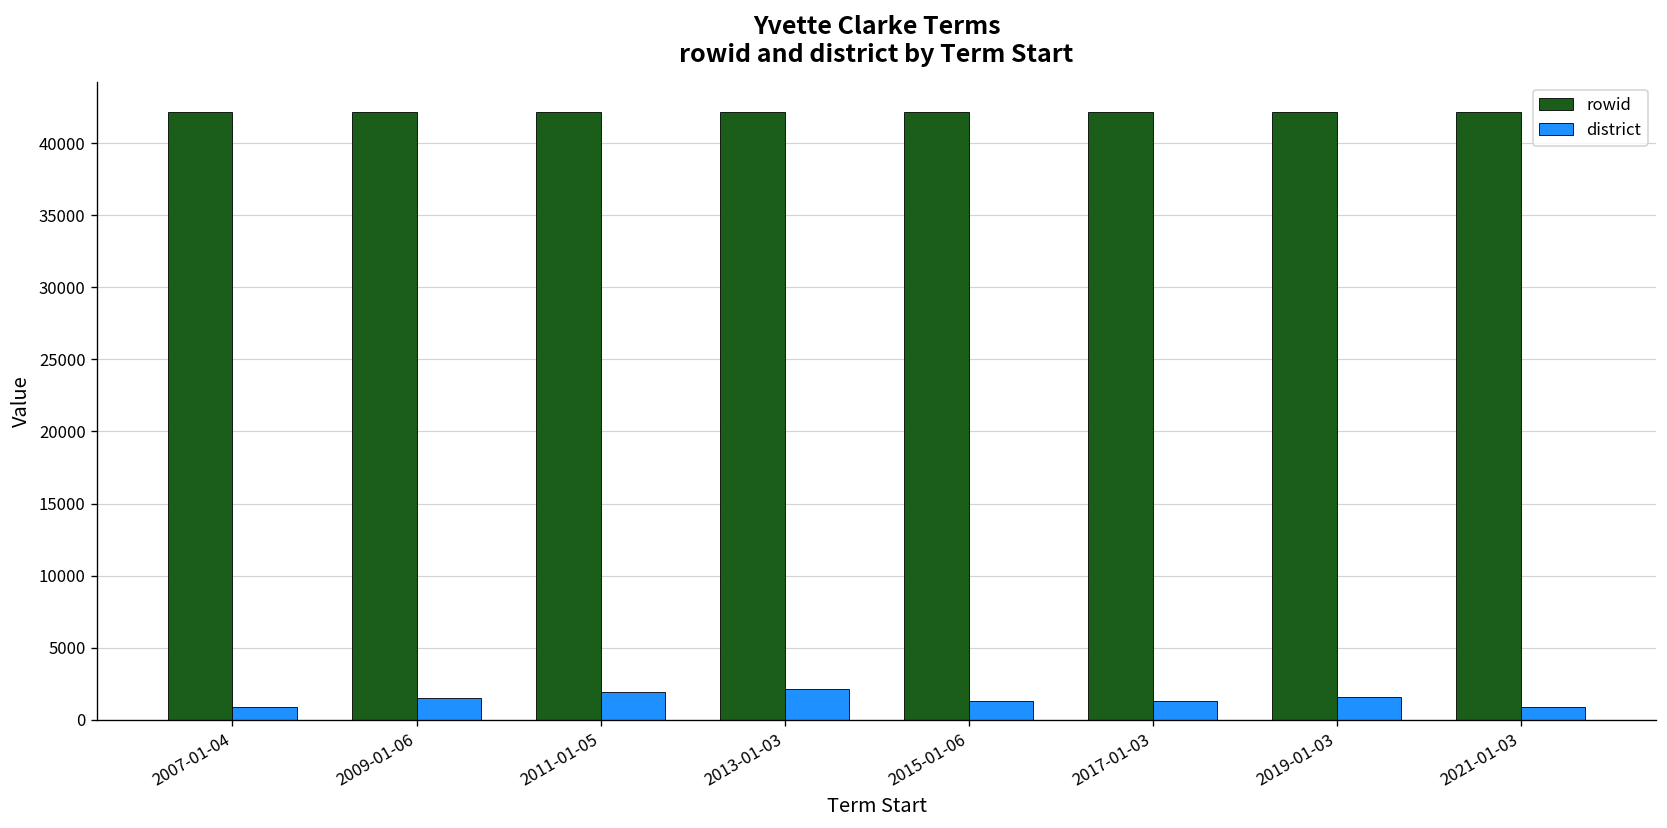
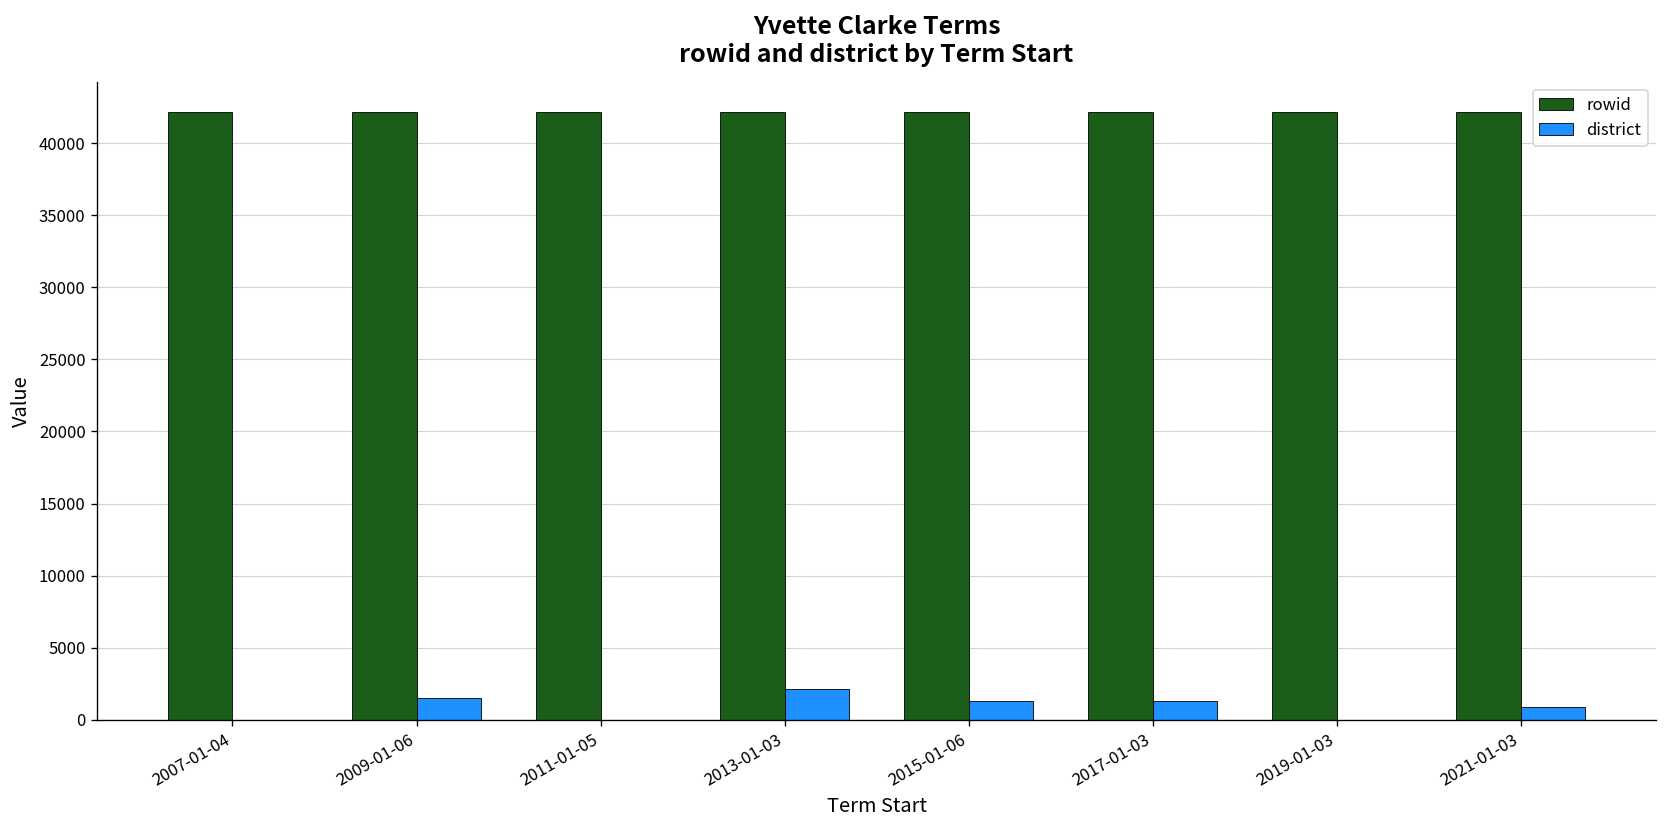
  {
    "rowid": {
      "2007-01-04": 42100,
      "2009-01-06": 42100,
      "2011-01-05": 42100,
      "2013-01-03": 42100,
      "2015-01-06": 42100,
      "2017-01-03": 42100,
      "2019-01-03": 42100,
      "2021-01-03": 42100
    },
    "district": {
-     "2007-01-04": 900,
+     "2007-01-04": 0,
      "2009-01-06": 1500,
-     "2011-01-05": 1900,
+     "2011-01-05": 0,
      "2013-01-03": 2100,
      "2015-01-06": 1300,
      "2017-01-03": 1300,
-     "2019-01-03": 1600,
+     "2019-01-03": 0,
      "2021-01-03": 900
    }
  }
